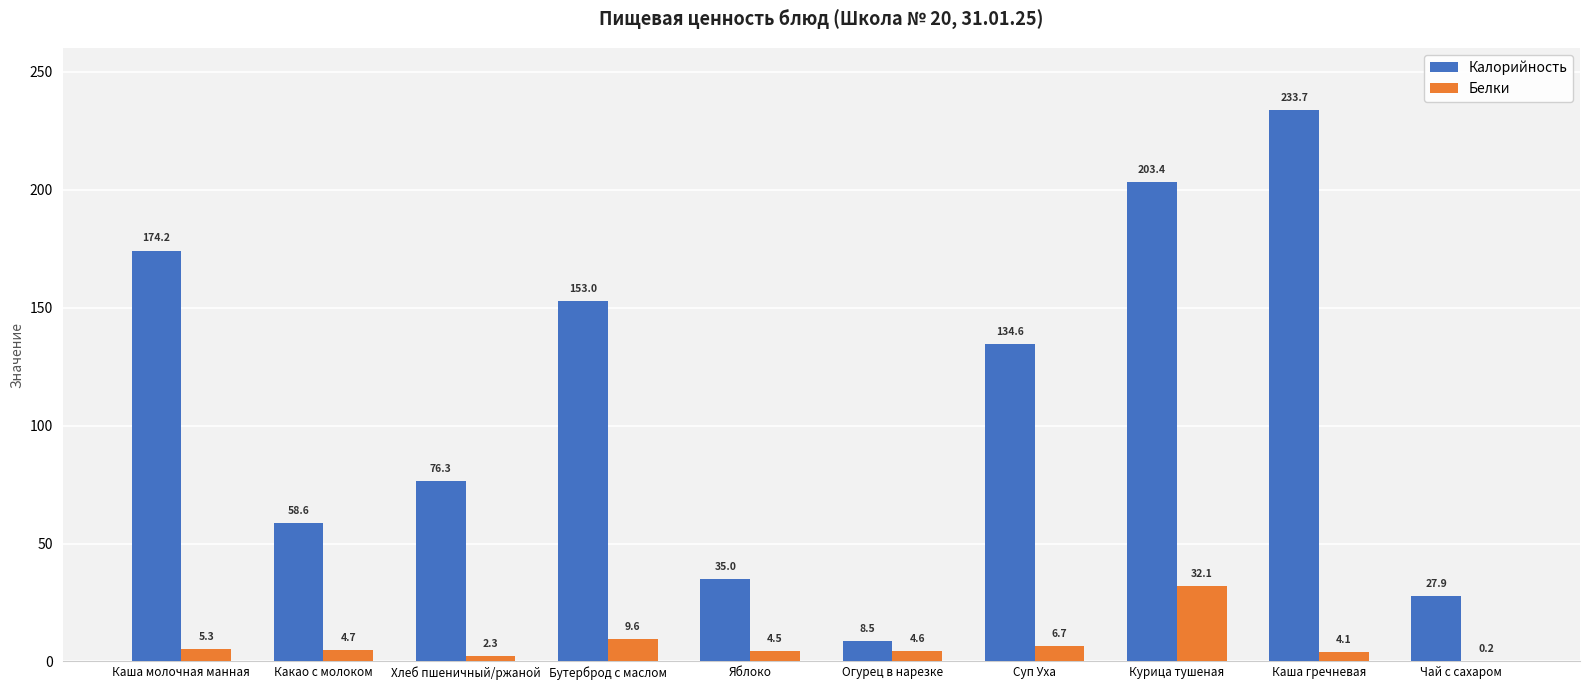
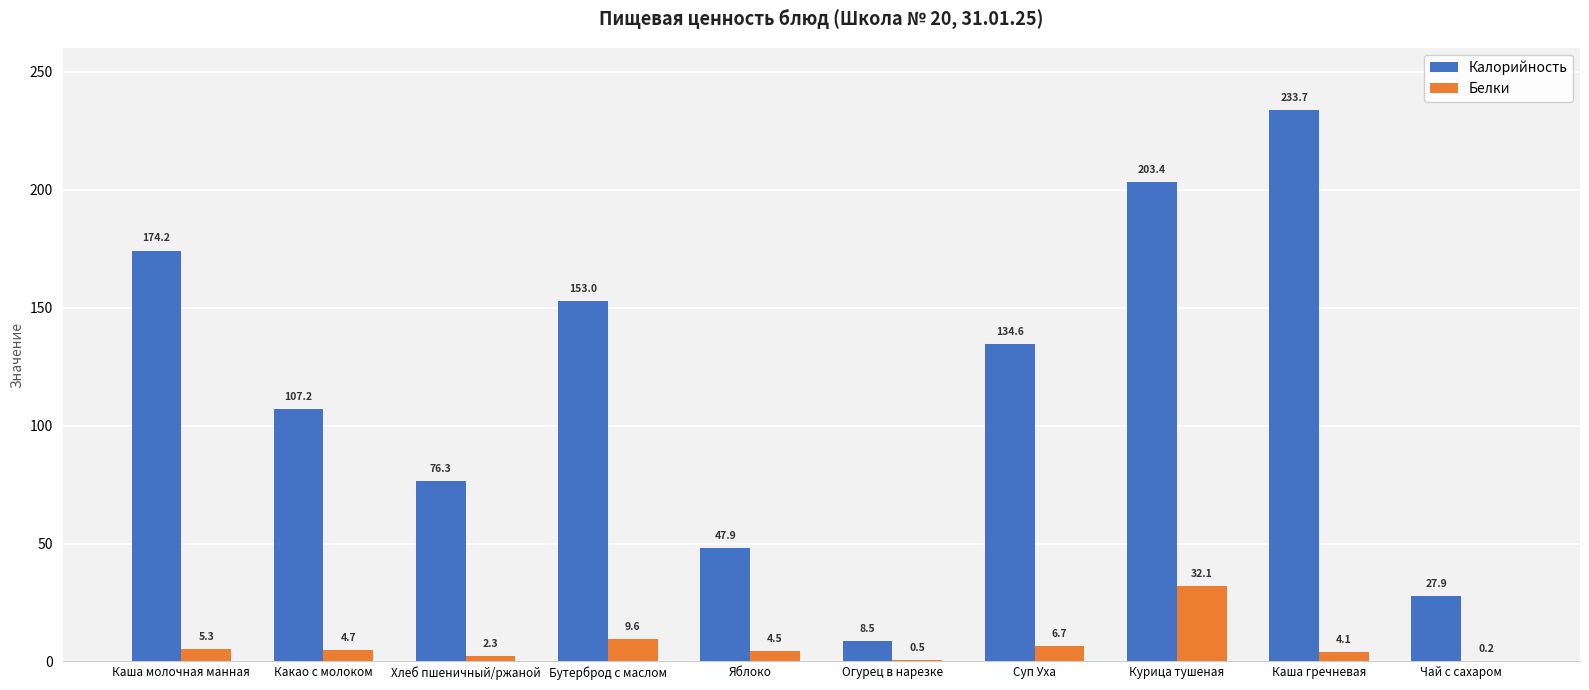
  {
    "Калорийность": {
      "Каша молочная манная": 174.2,
-     "Какао с молоком": 58.6,
+     "Какао с молоком": 107.2,
      "Хлеб пшеничный/ржаной": 76.3,
      "Бутерброд с маслом": 153.0,
-     "Яблоко": 35.0,
+     "Яблоко": 47.9,
      "Огурец в нарезке": 8.5,
      "Суп Уха": 134.6,
      "Курица тушеная": 203.4,
      "Каша гречневая": 233.7,
      "Чай с сахаром": 27.9
    },
    "Белки": {
      "Каша молочная манная": 5.3,
      "Какао с молоком": 4.7,
      "Хлеб пшеничный/ржаной": 2.3,
      "Бутерброд с маслом": 9.6,
      "Яблоко": 4.5,
-     "Огурец в нарезке": 4.6,
+     "Огурец в нарезке": 0.5,
      "Суп Уха": 6.7,
      "Курица тушеная": 32.1,
      "Каша гречневая": 4.1,
      "Чай с сахаром": 0.2
    }
  }
